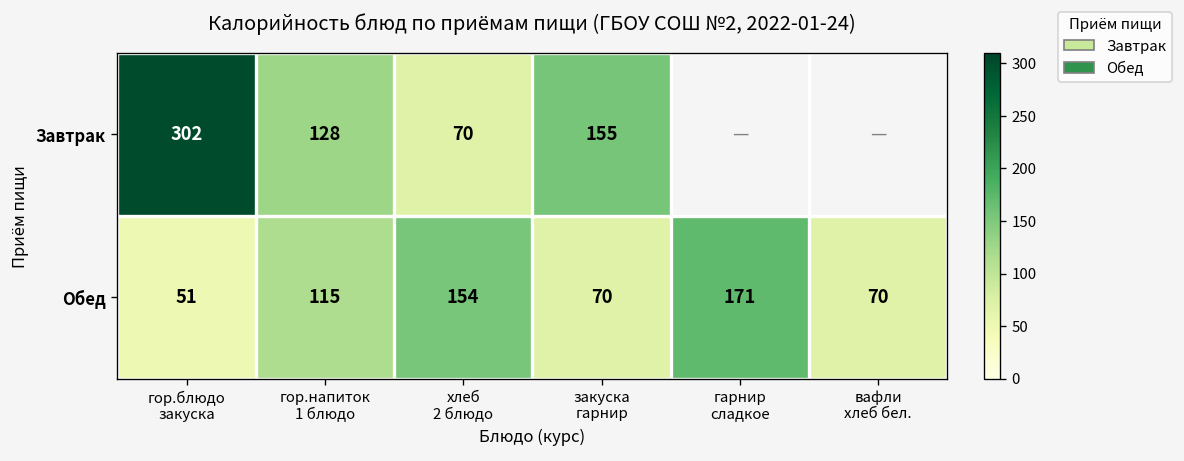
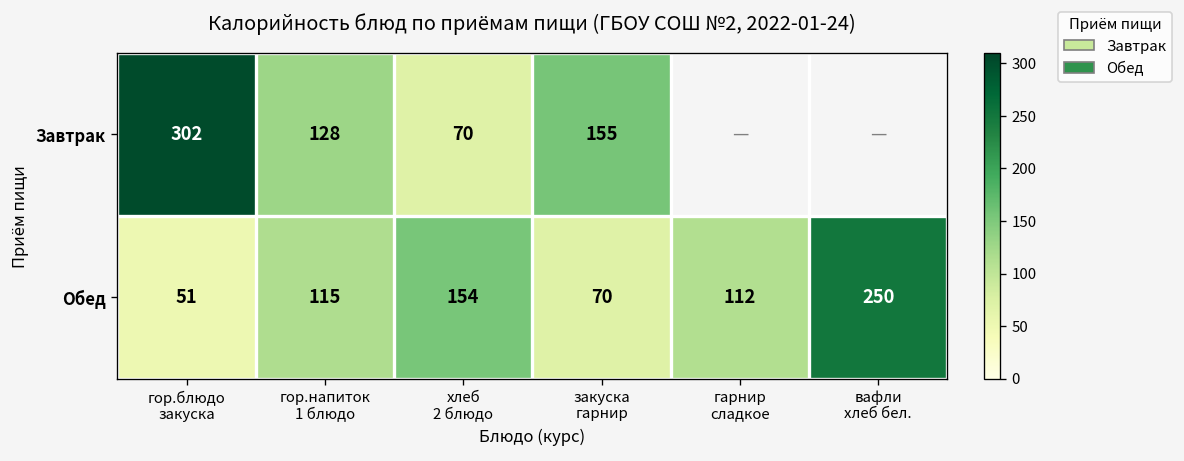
  {
    "Завтрак": {
      "гор.блюдо закуска": 302,
      "гор.напиток 1 блюдо": 128,
      "хлеб 2 блюдо": 70,
      "закуска гарнир": 155
    },
    "Обед": {
      "гор.блюдо закуска": 51,
      "гор.напиток 1 блюдо": 115,
      "хлеб 2 блюдо": 154,
      "закуска гарнир": 70,
-     "гарнир сладкое": 171,
-     "вафли хлеб бел.": 70
+     "гарнир сладкое": 112,
+     "вафли хлеб бел.": 250
    }
  }
